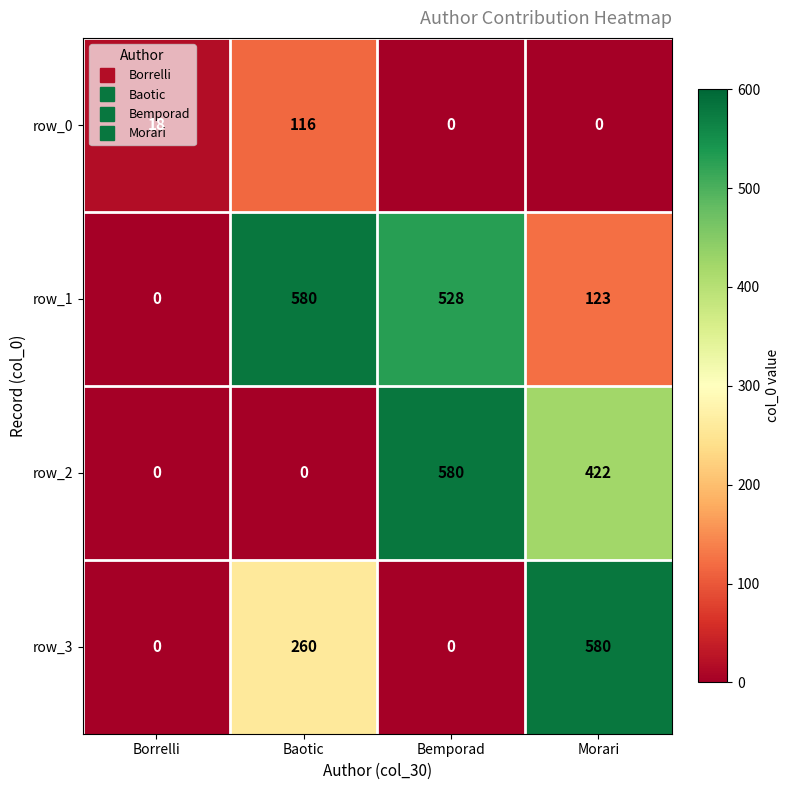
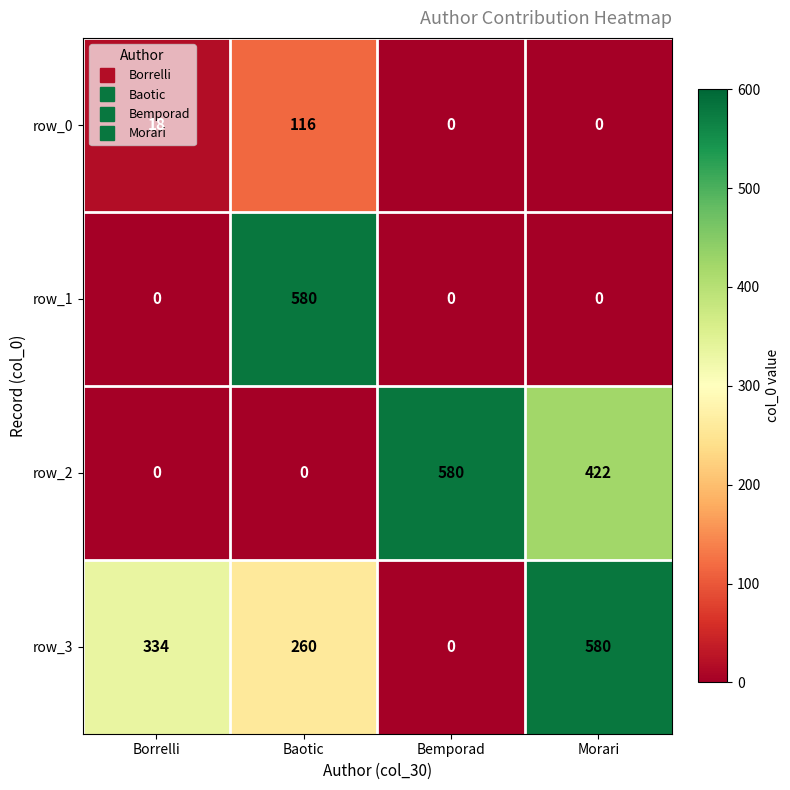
  {
    "row_0": {
      "Baotic": 116,
      "Bemporad": 0,
      "Morari": 0
    },
    "row_1": {
      "Borrelli": 0,
      "Baotic": 580,
-     "Bemporad": 528,
-     "Morari": 123
+     "Bemporad": 0,
+     "Morari": 0
    },
    "row_2": {
      "Borrelli": 0,
      "Baotic": 0,
      "Bemporad": 580,
      "Morari": 422
    },
    "row_3": {
-     "Borrelli": 0,
+     "Borrelli": 334,
      "Baotic": 260,
      "Bemporad": 0,
      "Morari": 580
    }
  }
